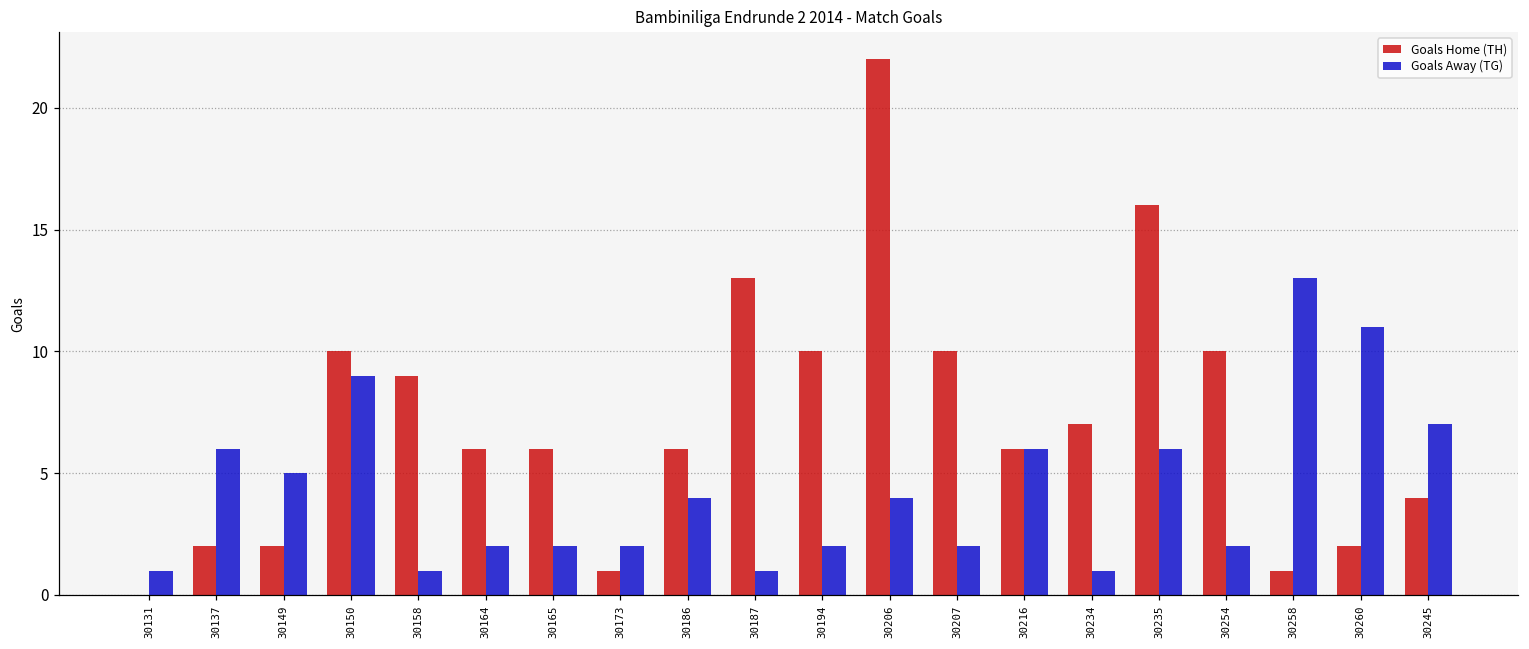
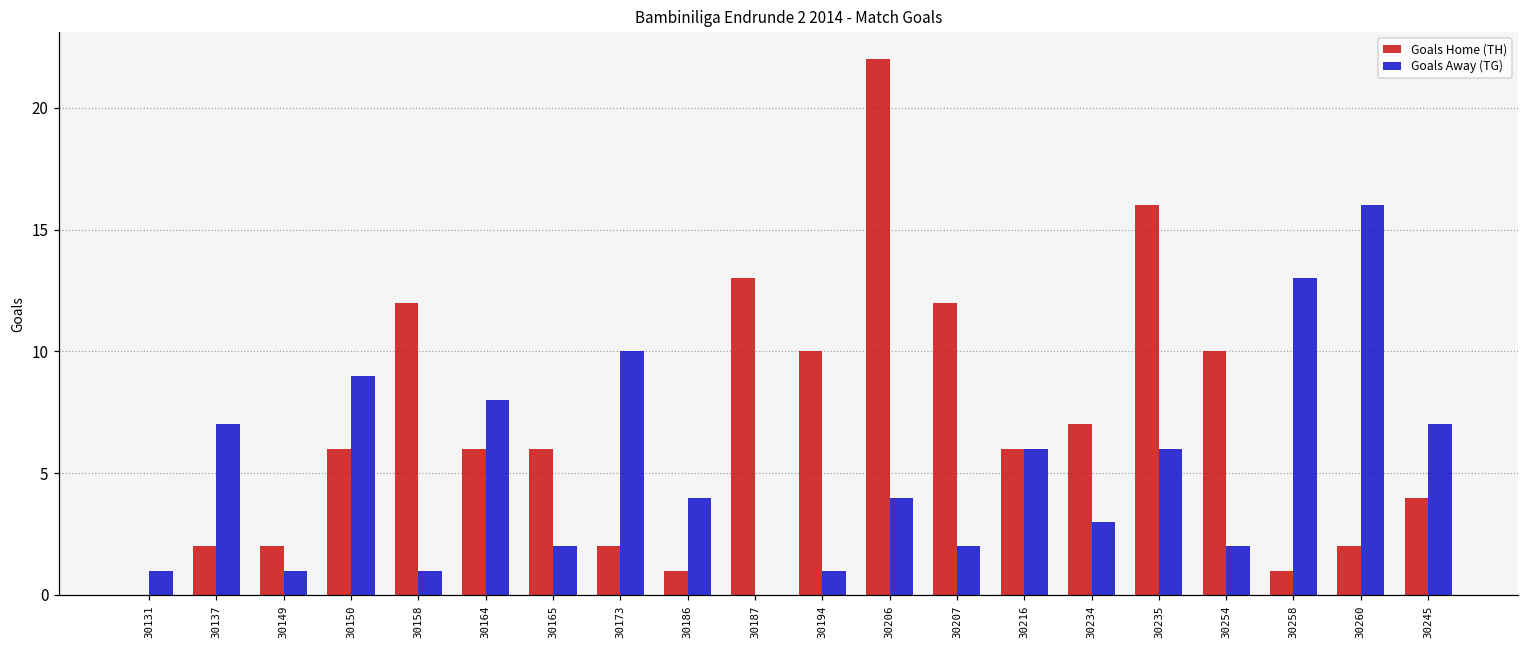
  {
    "Goals Home (TH)": {
      "30131": 0,
      "30137": 2,
      "30149": 2,
-     "30150": 10,
-     "30158": 9,
+     "30150": 6,
+     "30158": 12,
      "30164": 6,
      "30165": 6,
-     "30173": 1,
-     "30186": 6,
+     "30173": 2,
+     "30186": 1,
      "30187": 13,
      "30194": 10,
      "30206": 22,
-     "30207": 10,
+     "30207": 12,
      "30216": 6,
      "30234": 7,
      "30235": 16,
      "30254": 10,
      "30258": 1,
      "30260": 2,
      "30245": 4
    },
    "Goals Away (TG)": {
      "30131": 1,
-     "30137": 6,
-     "30149": 5,
+     "30137": 7,
+     "30149": 1,
      "30150": 9,
      "30158": 1,
-     "30164": 2,
+     "30164": 8,
      "30165": 2,
-     "30173": 2,
+     "30173": 10,
      "30186": 4,
-     "30187": 1,
-     "30194": 2,
+     "30187": 0,
+     "30194": 1,
      "30206": 4,
      "30207": 2,
      "30216": 6,
-     "30234": 1,
+     "30234": 3,
      "30235": 6,
      "30254": 2,
      "30258": 13,
-     "30260": 11,
+     "30260": 16,
      "30245": 7
    }
  }
